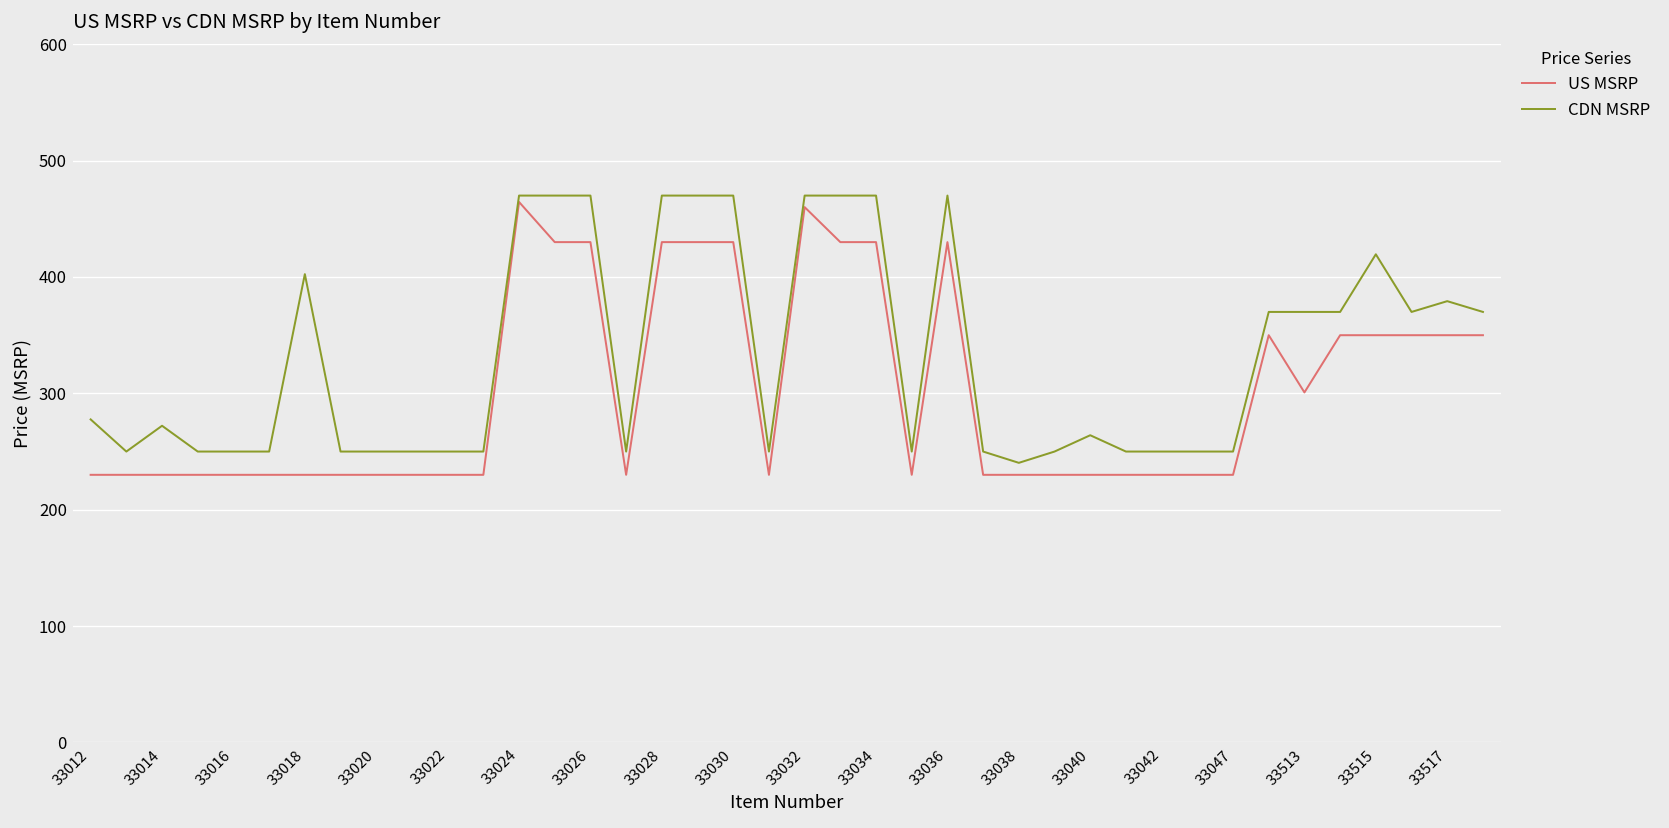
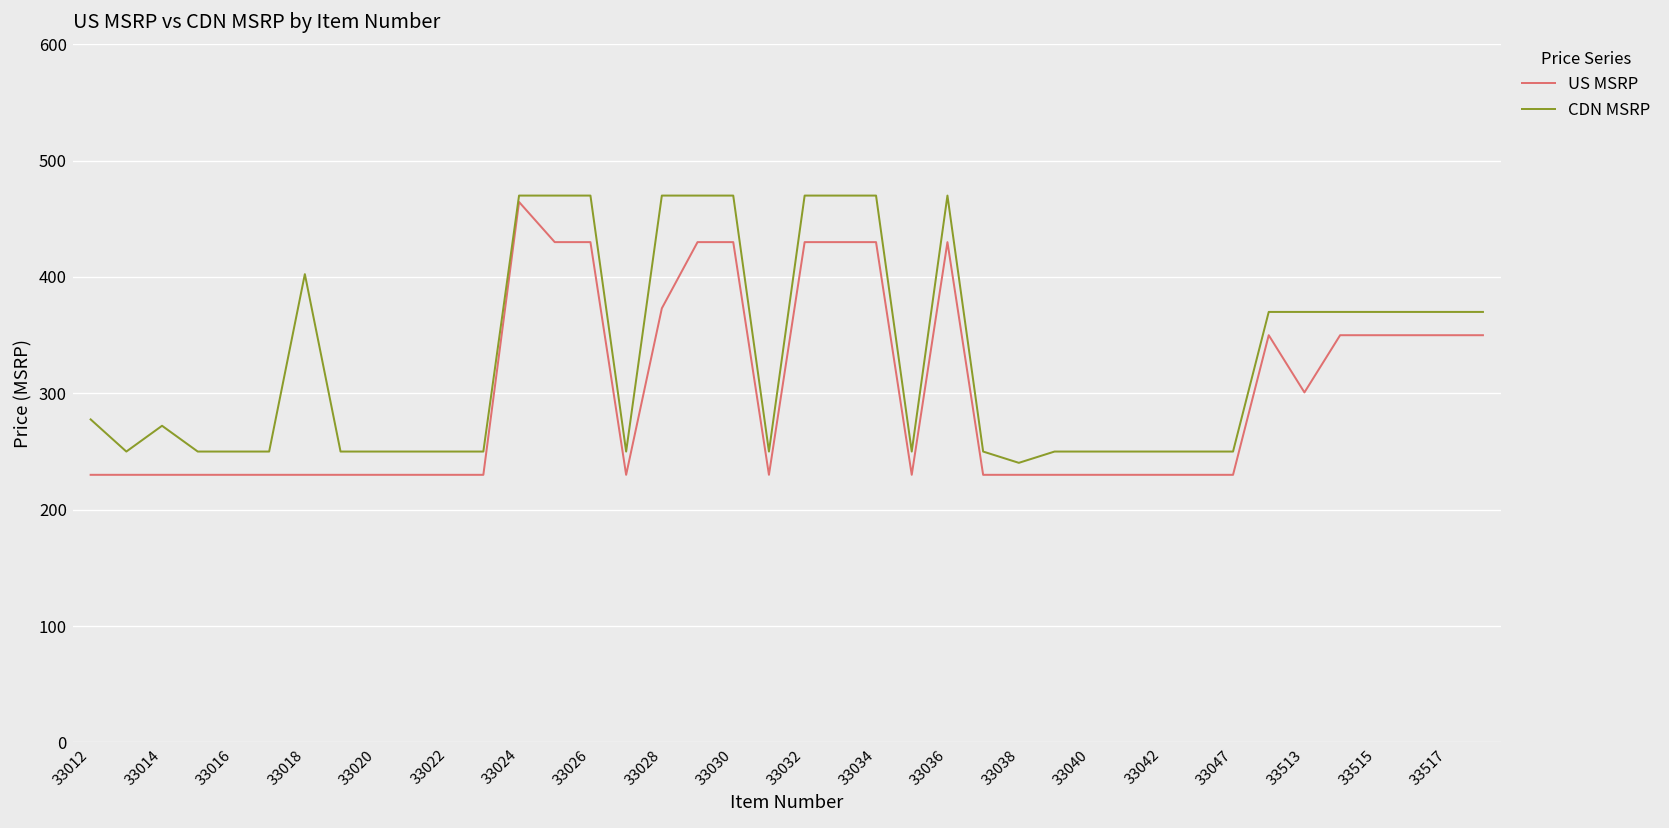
  {
    "US MSRP": {
      "33012": 230,
      "33014": 230,
      "33016": 230,
      "33018": 230,
      "33020": 230,
      "33022": 230,
      "33024": 460,
      "33026": 430,
-     "33028": 430,
+     "33028": 370,
      "33030": 430,
-     "33032": 460,
+     "33032": 430,
      "33034": 430,
      "33036": 430,
      "33038": 230,
      "33040": 230,
      "33042": 230,
      "33047": 230,
      "33513": 300,
      "33515": 350,
      "33517": 350
    },
    "CDN MSRP": {
      "33012": 280,
      "33014": 270,
      "33016": 250,
      "33018": 400,
      "33020": 250,
      "33022": 250,
      "33024": 470,
      "33026": 470,
      "33028": 470,
      "33030": 470,
      "33032": 470,
      "33034": 470,
      "33036": 470,
      "33038": 240,
-     "33040": 260,
+     "33040": 250,
      "33042": 250,
      "33047": 250,
      "33513": 370,
-     "33515": 420,
-     "33517": 380
+     "33515": 370,
+     "33517": 370
    }
  }
